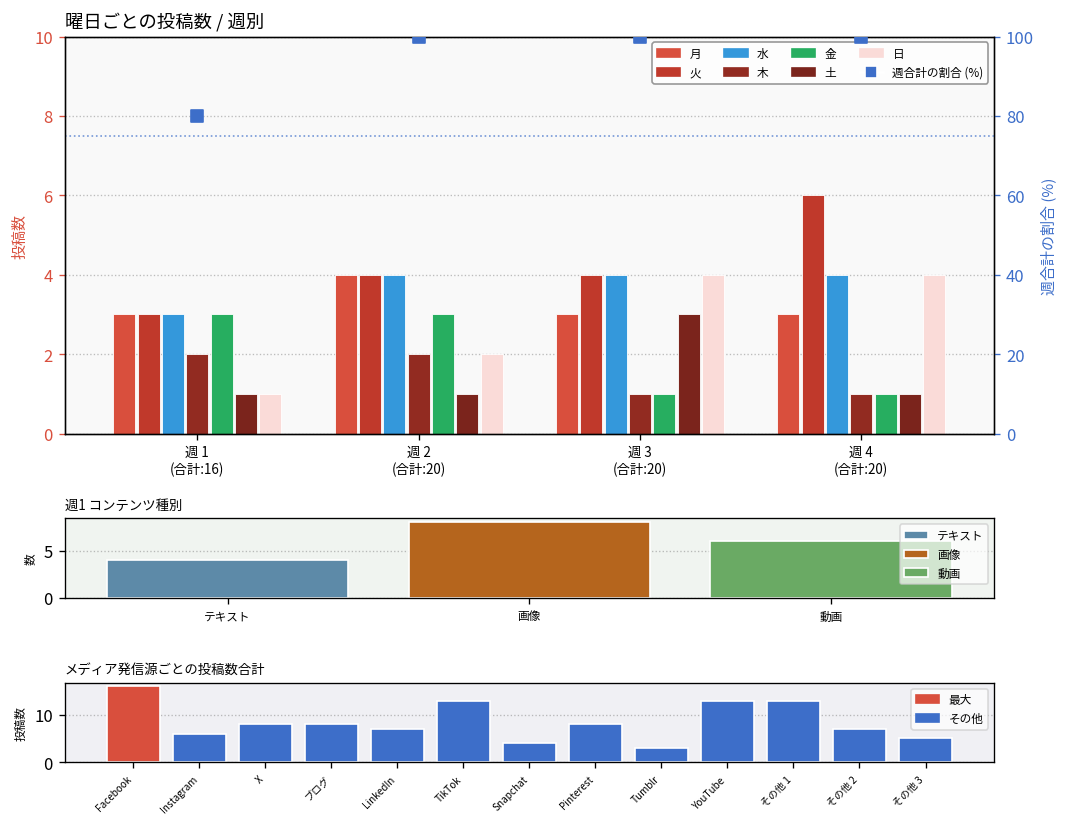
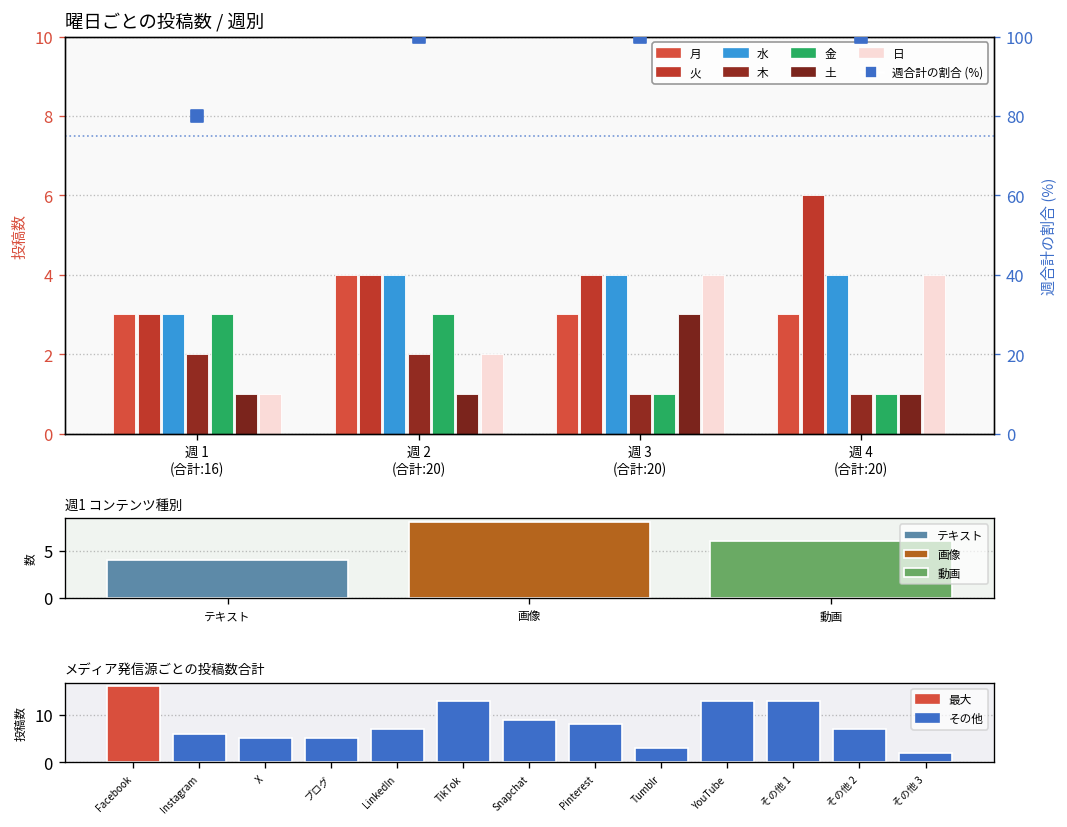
  {
    "週1 コンテンツ種別": {
      "テキスト": 4,
      "画像": 8,
      "動画": 6
    },
    "メディア発信源ごとの投稿数合計": {
      "Facebook": 16,
      "Instagram": 6,
-     "X": 8,
-     "ブログ": 8,
+     "X": 5,
+     "ブログ": 5,
      "LinkedIn": 7,
      "TikTok": 13,
-     "Snapchat": 4,
+     "Snapchat": 9,
      "Pinterest": 8,
      "Tumblr": 3,
      "YouTube": 13,
      "その他 1": 13,
      "その他 2": 7,
-     "その他 3": 5
+     "その他 3": 2
    }
  }
